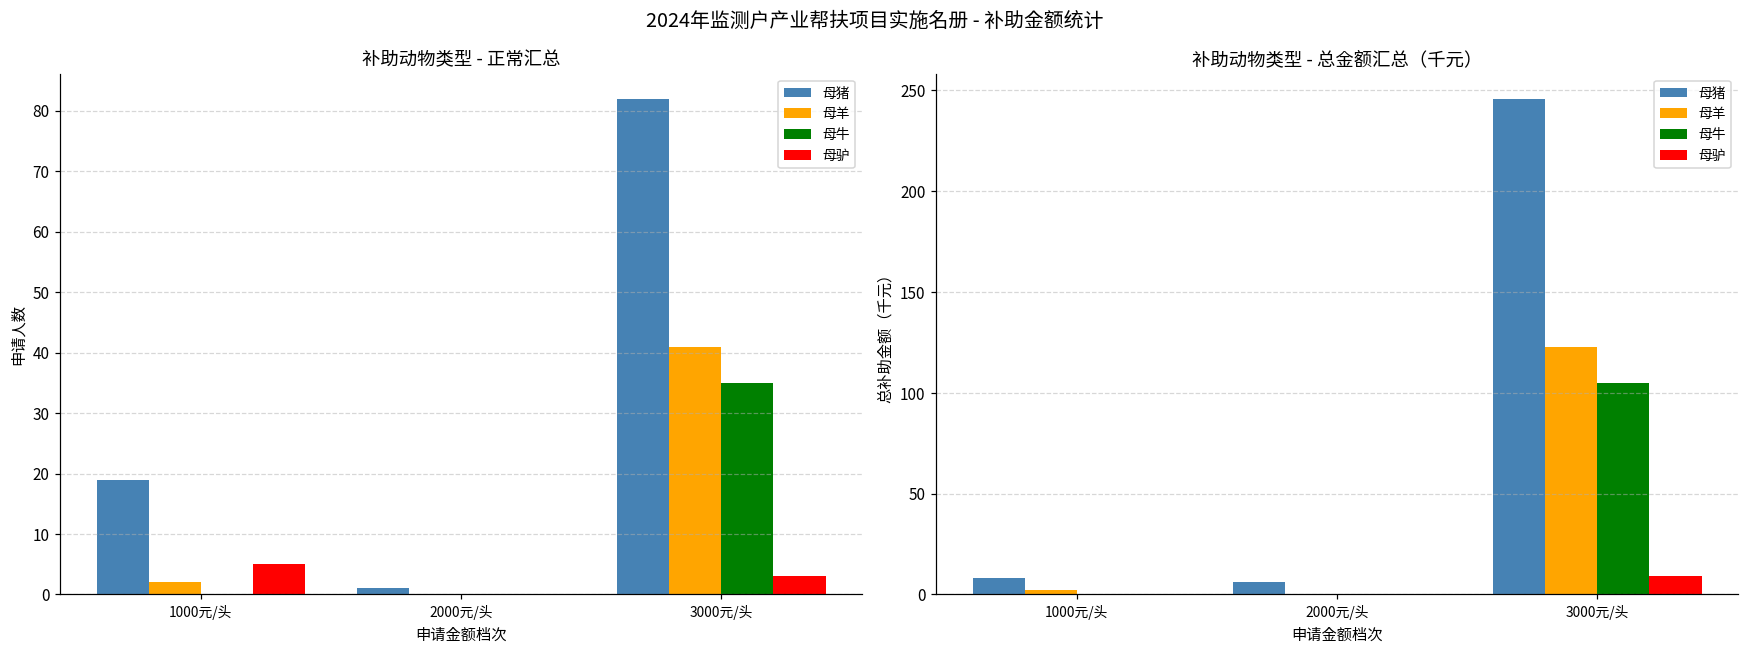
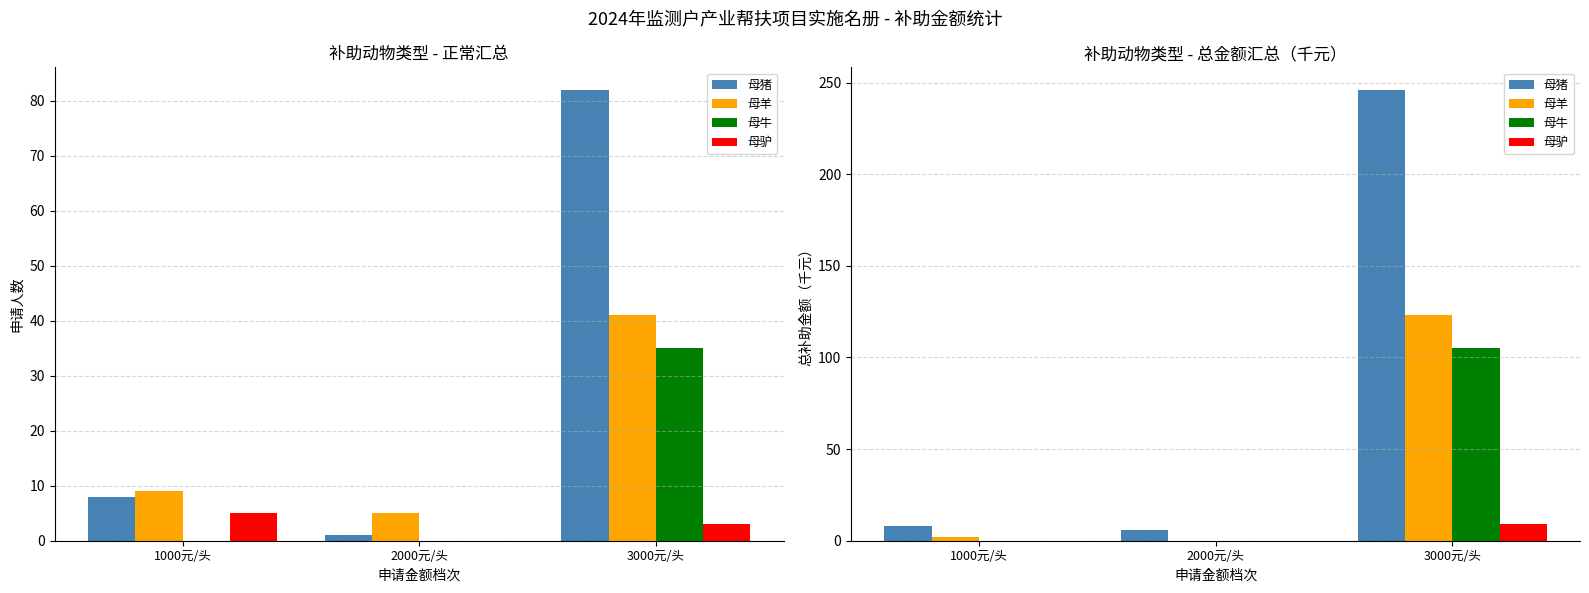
  {
    "补助动物类型 - 正常汇总": {
      "母猪": {
-       "1000元/头": 19,
+       "1000元/头": 8,
        "2000元/头": 1,
        "3000元/头": 82
      },
      "母羊": {
-       "1000元/头": 2,
-       "2000元/头": 0,
+       "1000元/头": 9,
+       "2000元/头": 5,
        "3000元/头": 41
      },
      "母牛": {
        "1000元/头": 0,
        "2000元/头": 0,
        "3000元/头": 35
      },
      "母驴": {
        "1000元/头": 5,
        "2000元/头": 0,
        "3000元/头": 3
      }
    },
    "补助动物类型 - 总金额汇总（千元）": {
      "母猪": {
        "1000元/头": 8,
        "2000元/头": 6,
        "3000元/头": 246
      },
      "母羊": {
        "1000元/头": 2,
        "2000元/头": 0,
        "3000元/头": 123
      },
      "母牛": {
        "1000元/头": 0,
        "2000元/头": 0,
        "3000元/头": 105
      },
      "母驴": {
        "1000元/头": 0,
        "2000元/头": 0,
        "3000元/头": 9
      }
    }
  }
